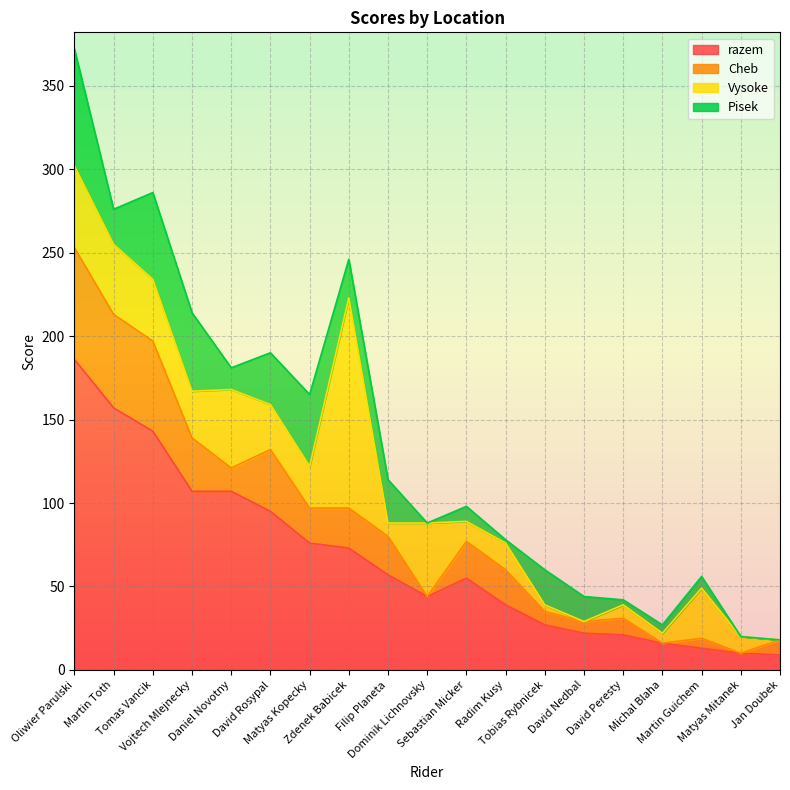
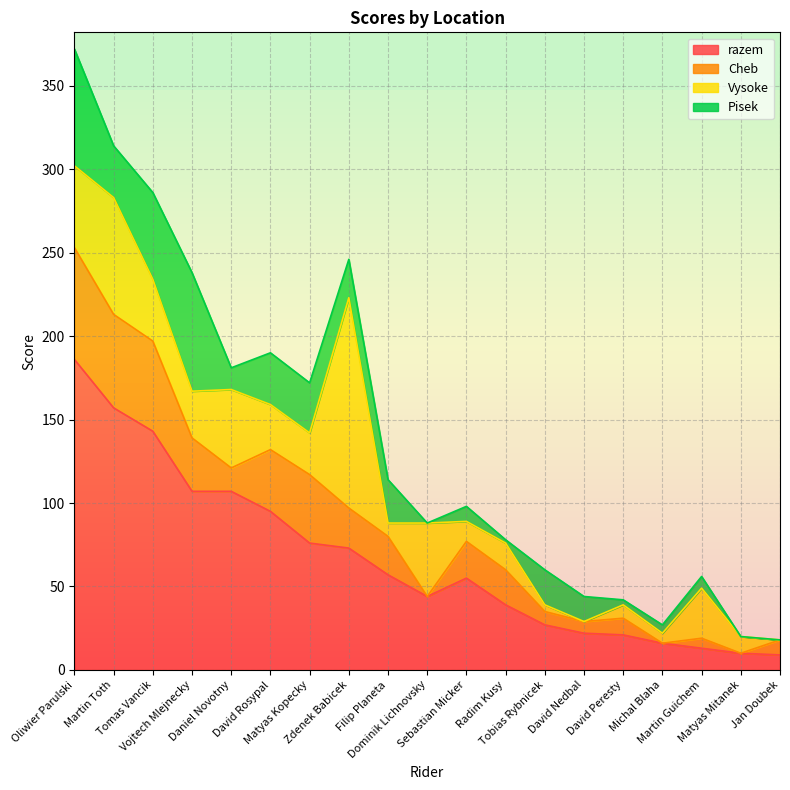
  {
    "razem": {
      "Oliwier Parulski": 186,
      "Martin Toth": 157,
      "Tomas Vancik": 143,
      "Vojtech Mlejnecky": 107,
      "Daniel Novotny": 107,
      "David Rosypal": 95,
      "Matyas Kopecky": 76,
      "Zdenek Babicek": 73,
      "Filip Planeta": 57,
      "Sebastian Micker": 55,
      "Radim Kusy": 39,
      "Tobias Rybnicek": 27,
      "David Nedbal": 22,
      "David Peresty": 21,
      "Martin Guichem": 13,
      "Jan Doubek": 9
    },
    "Cheb": {
      "Oliwier Parulski": 67,
      "Martin Toth": 56,
      "Tomas Vancik": 54,
      "Vojtech Mlejnecky": 32,
      "Daniel Novotny": 14,
      "David Rosypal": 37,
-     "Matyas Kopecky": 21,
+     "Matyas Kopecky": 41,
      "Zdenek Babicek": 24,
      "Filip Planeta": 23,
      "Sebastian Micker": 22,
      "Radim Kusy": 21,
      "Tobias Rybnicek": 8,
      "David Peresty": 10,
      "Martin Guichem": 6
    },
    "Vysoke": {
      "Oliwier Parulski": 49,
-     "Martin Toth": 42,
+     "Martin Toth": 70,
      "Tomas Vancik": 37,
      "Vojtech Mlejnecky": 28,
      "Daniel Novotny": 47,
      "David Rosypal": 27,
      "Matyas Kopecky": 25,
      "Zdenek Babicek": 126,
      "Filip Planeta": 8,
      "Sebastian Micker": 12,
      "Radim Kusy": 16,
      "Tobias Rybnicek": 4,
      "David Peresty": 8,
      "Michal Blaha": 6,
      "Martin Guichem": 30
    },
    "Pisek": {
      "Oliwier Parulski": 70,
-     "Martin Toth": 21,
+     "Martin Toth": 31,
      "Tomas Vancik": 52,
-     "Vojtech Mlejnecky": 47,
+     "Vojtech Mlejnecky": 71,
      "Daniel Novotny": 13,
      "David Rosypal": 31,
-     "Matyas Kopecky": 43,
+     "Matyas Kopecky": 30,
      "Zdenek Babicek": 23,
      "Filip Planeta": 26,
      "Sebastian Micker": 9,
      "Radim Kusy": 2,
      "Tobias Rybnicek": 21,
      "David Nedbal": 15,
      "David Peresty": 3,
      "Michal Blaha": 5,
      "Martin Guichem": 7
    }
  }
